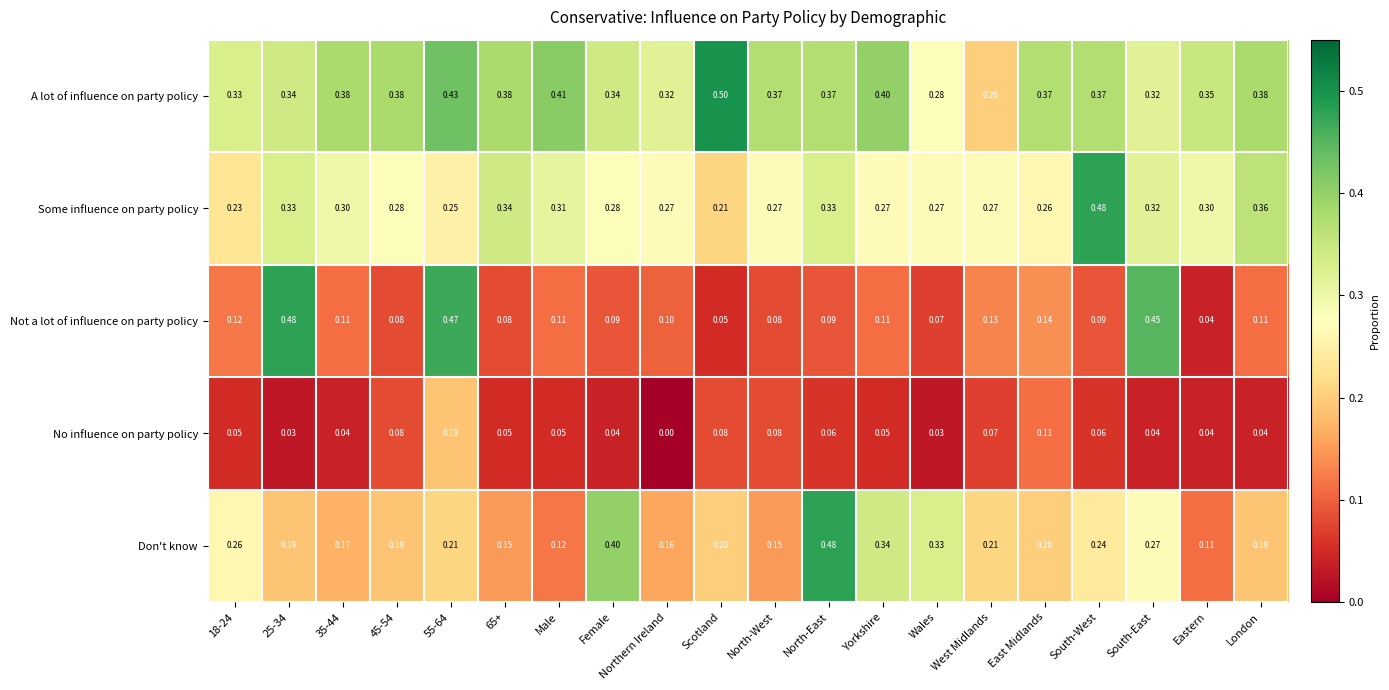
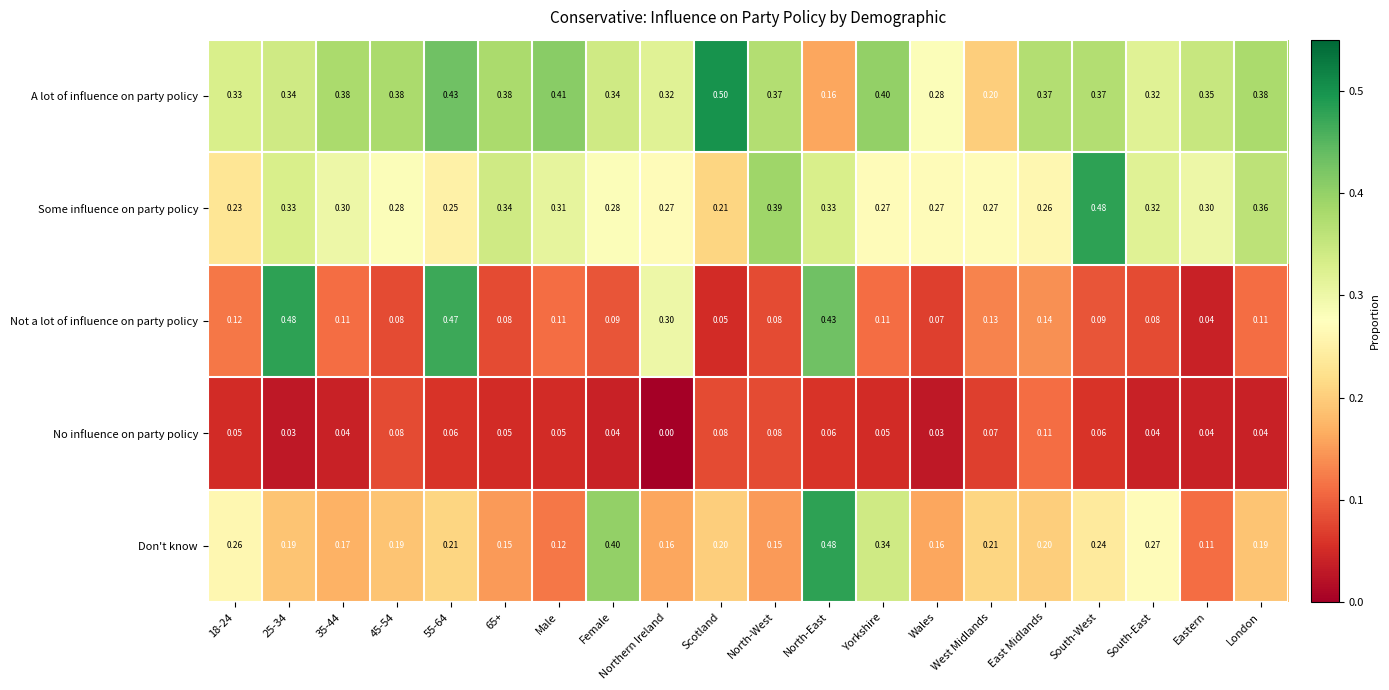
  {
    "A lot of influence on party policy": {
      "18-24": 0.33,
      "25-34": 0.34,
      "35-44": 0.38,
      "45-54": 0.38,
      "55-64": 0.43,
      "65+": 0.38,
      "Male": 0.41,
      "Female": 0.34,
      "Northern Ireland": 0.32,
      "Scotland": 0.50,
      "North-West": 0.37,
-     "North-East": 0.37,
+     "North-East": 0.16,
      "Yorkshire": 0.40,
      "Wales": 0.28,
      "West Midlands": 0.20,
      "East Midlands": 0.37,
      "South-West": 0.37,
      "South-East": 0.32,
      "Eastern": 0.35,
      "London": 0.38
    },
    "Some influence on party policy": {
      "18-24": 0.23,
      "25-34": 0.33,
      "35-44": 0.30,
      "45-54": 0.28,
      "55-64": 0.25,
      "65+": 0.34,
      "Male": 0.31,
      "Female": 0.28,
      "Northern Ireland": 0.27,
      "Scotland": 0.21,
-     "North-West": 0.27,
+     "North-West": 0.39,
      "North-East": 0.33,
      "Yorkshire": 0.27,
      "Wales": 0.27,
      "West Midlands": 0.27,
      "East Midlands": 0.26,
      "South-West": 0.48,
      "South-East": 0.32,
      "Eastern": 0.30,
      "London": 0.36
    },
    "Not a lot of influence on party policy": {
      "18-24": 0.12,
      "25-34": 0.48,
      "35-44": 0.11,
      "45-54": 0.08,
      "55-64": 0.47,
      "65+": 0.08,
      "Male": 0.11,
      "Female": 0.09,
-     "Northern Ireland": 0.10,
+     "Northern Ireland": 0.30,
      "Scotland": 0.05,
      "North-West": 0.08,
-     "North-East": 0.09,
+     "North-East": 0.43,
      "Yorkshire": 0.11,
      "Wales": 0.07,
      "West Midlands": 0.13,
      "East Midlands": 0.14,
      "South-West": 0.09,
-     "South-East": 0.45,
+     "South-East": 0.08,
      "Eastern": 0.04,
      "London": 0.11
    },
    "No influence on party policy": {
      "18-24": 0.05,
      "25-34": 0.03,
      "35-44": 0.04,
      "45-54": 0.08,
-     "55-64": 0.19,
+     "55-64": 0.06,
      "65+": 0.05,
      "Male": 0.05,
      "Female": 0.04,
      "Northern Ireland": 0.00,
      "Scotland": 0.08,
      "North-West": 0.08,
      "North-East": 0.06,
      "Yorkshire": 0.05,
      "Wales": 0.03,
      "West Midlands": 0.07,
      "East Midlands": 0.11,
      "South-West": 0.06,
      "South-East": 0.04,
      "Eastern": 0.04,
      "London": 0.04
    },
    "Don't know": {
      "18-24": 0.26,
      "25-34": 0.19,
      "35-44": 0.17,
      "45-54": 0.19,
      "55-64": 0.21,
      "65+": 0.15,
      "Male": 0.12,
      "Female": 0.40,
      "Northern Ireland": 0.16,
      "Scotland": 0.20,
      "North-West": 0.15,
      "North-East": 0.48,
      "Yorkshire": 0.34,
-     "Wales": 0.33,
+     "Wales": 0.16,
      "West Midlands": 0.21,
      "East Midlands": 0.20,
      "South-West": 0.24,
      "South-East": 0.27,
      "Eastern": 0.11,
      "London": 0.19
    }
  }
